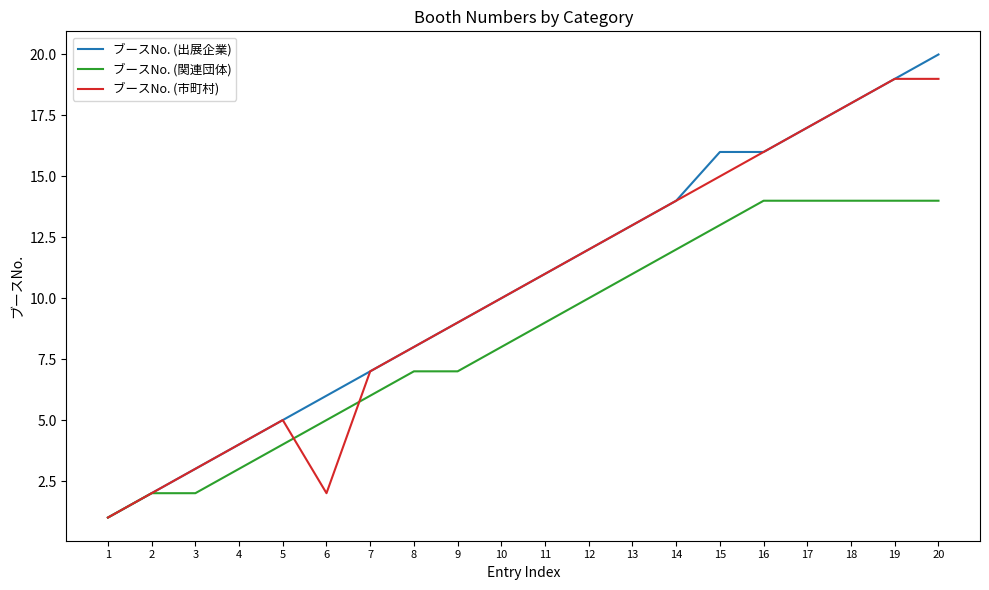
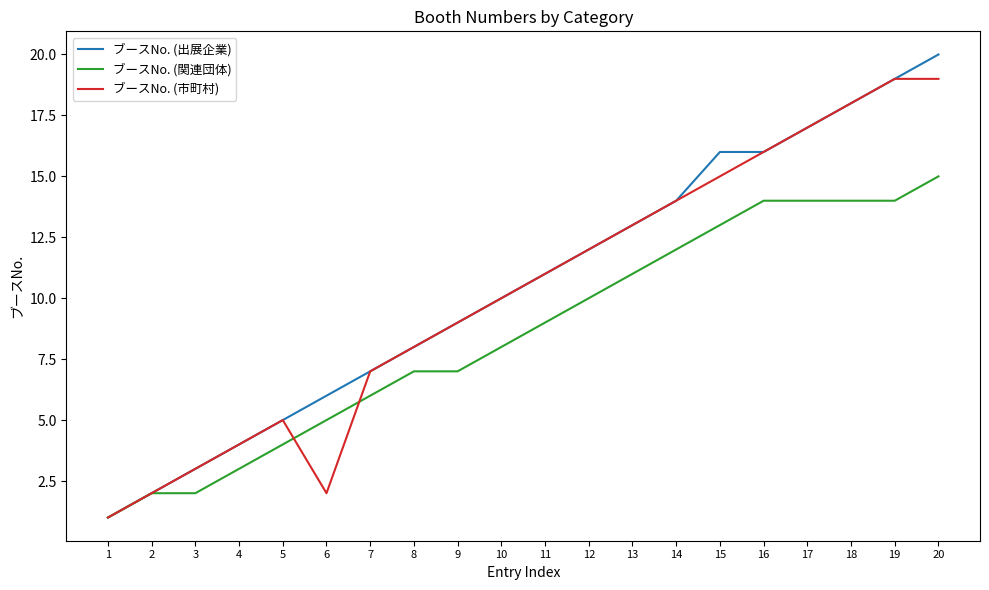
  {
    "ブースNo. (出展企業)": {
      "6": 6,
      "15": 16,
      "20": 20
    },
    "ブースNo. (関連団体)": {
      "3": 2,
      "4": 3,
      "5": 4,
      "6": 5,
      "7": 6,
      "8": 7,
      "9": 7,
      "10": 8,
      "11": 9,
      "12": 10,
      "13": 11,
      "14": 12,
      "15": 13,
      "16": 14,
      "17": 14,
      "18": 14,
      "19": 14,
-     "20": 14
+     "20": 15
    },
    "ブースNo. (市町村)": {
      "6": 2,
      "15": 15,
      "20": 19
    }
  }
